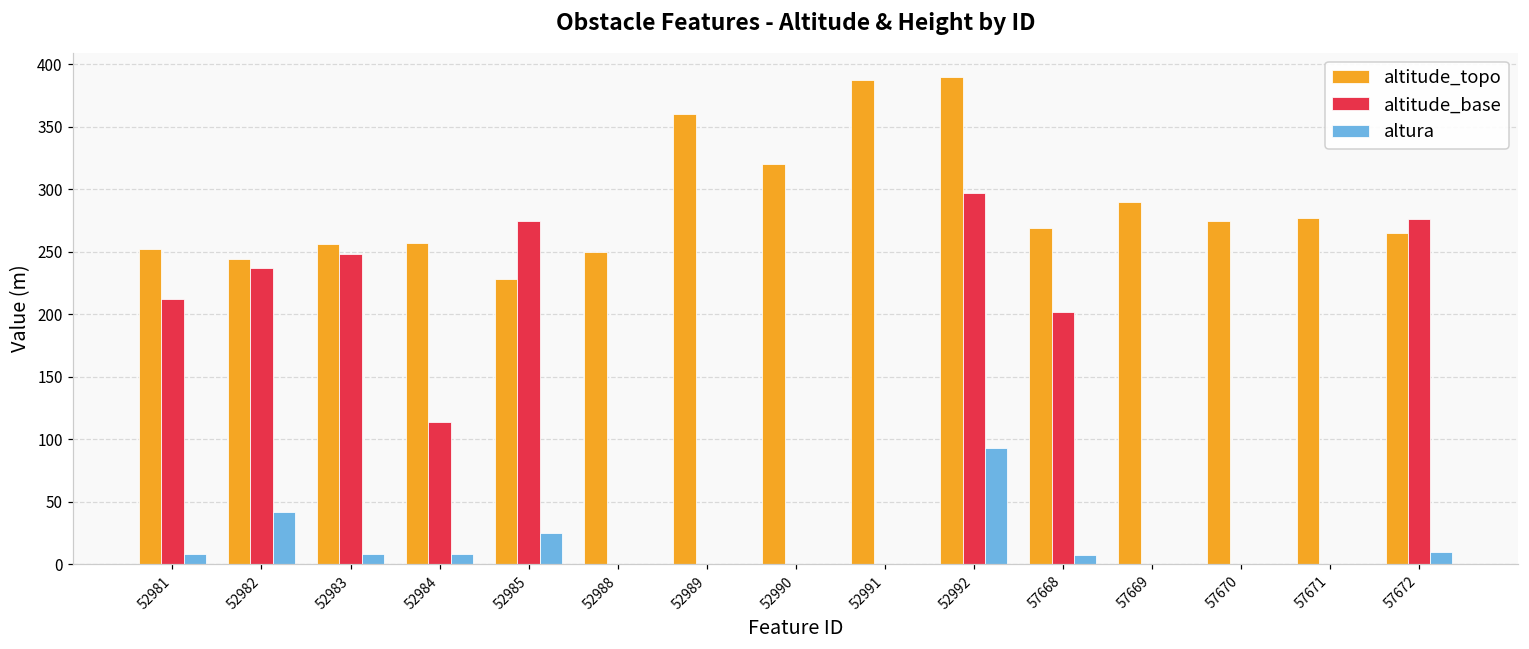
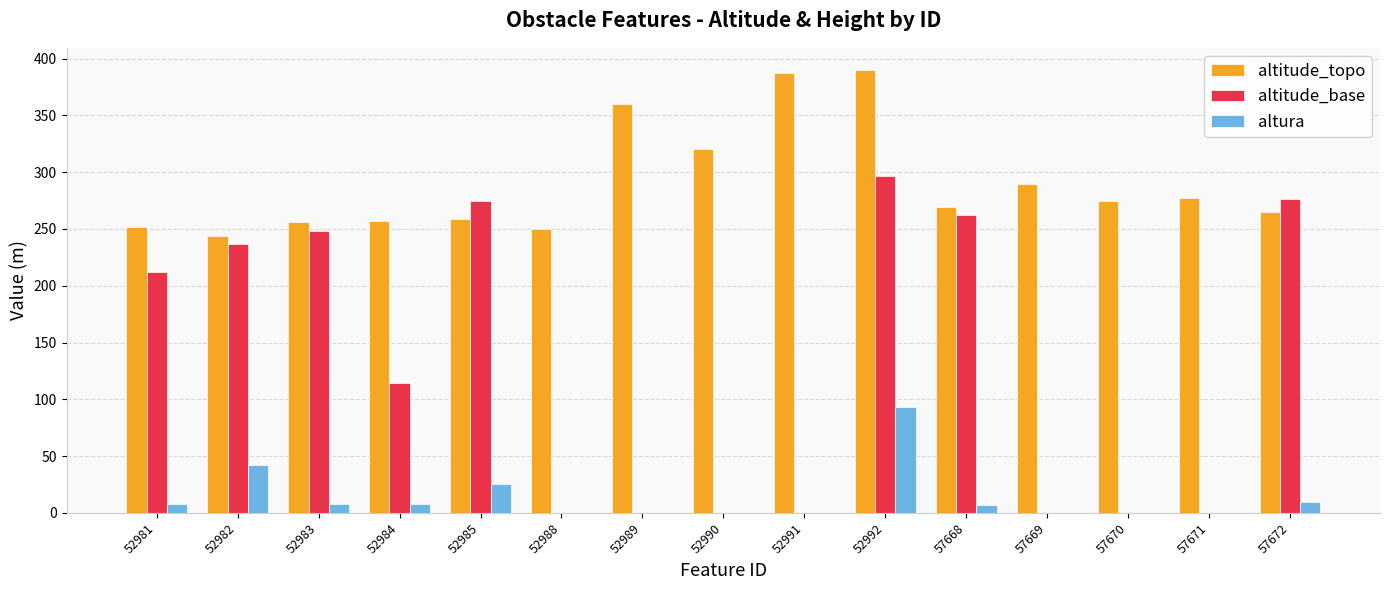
  {
    "altitude_topo": {
      "52981": 252,
      "52982": 244,
      "52983": 256,
      "52984": 257,
-     "52985": 228,
+     "52985": 259,
      "52988": 250,
      "52989": 360,
      "52990": 320,
      "52991": 387,
      "52992": 390,
      "57668": 269,
      "57669": 290,
      "57670": 275,
      "57671": 277,
      "57672": 265
    },
    "altitude_base": {
      "52981": 212,
      "52982": 237,
      "52983": 248,
      "52984": 114,
      "52985": 275,
      "52988": 0,
      "52989": 0,
      "52990": 0,
      "52991": 0,
      "52992": 297,
-     "57668": 202,
+     "57668": 262,
      "57669": 0,
      "57670": 0,
      "57671": 0,
      "57672": 276
    },
    "altura": {
      "52981": 8,
      "52982": 42,
      "52983": 8,
      "52984": 8,
      "52985": 25,
      "52988": 0,
      "52989": 0,
      "52990": 0,
      "52991": 0,
      "52992": 93,
      "57668": 7,
      "57669": 0,
      "57670": 0,
      "57671": 0,
      "57672": 10
    }
  }
